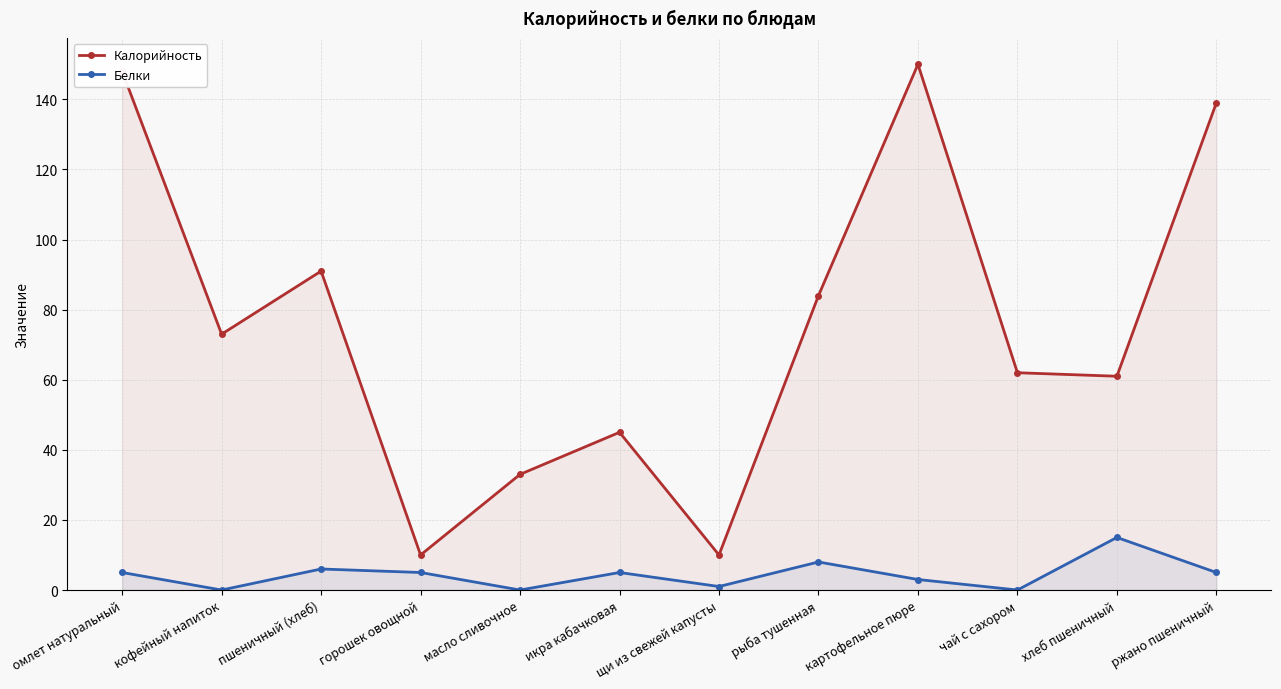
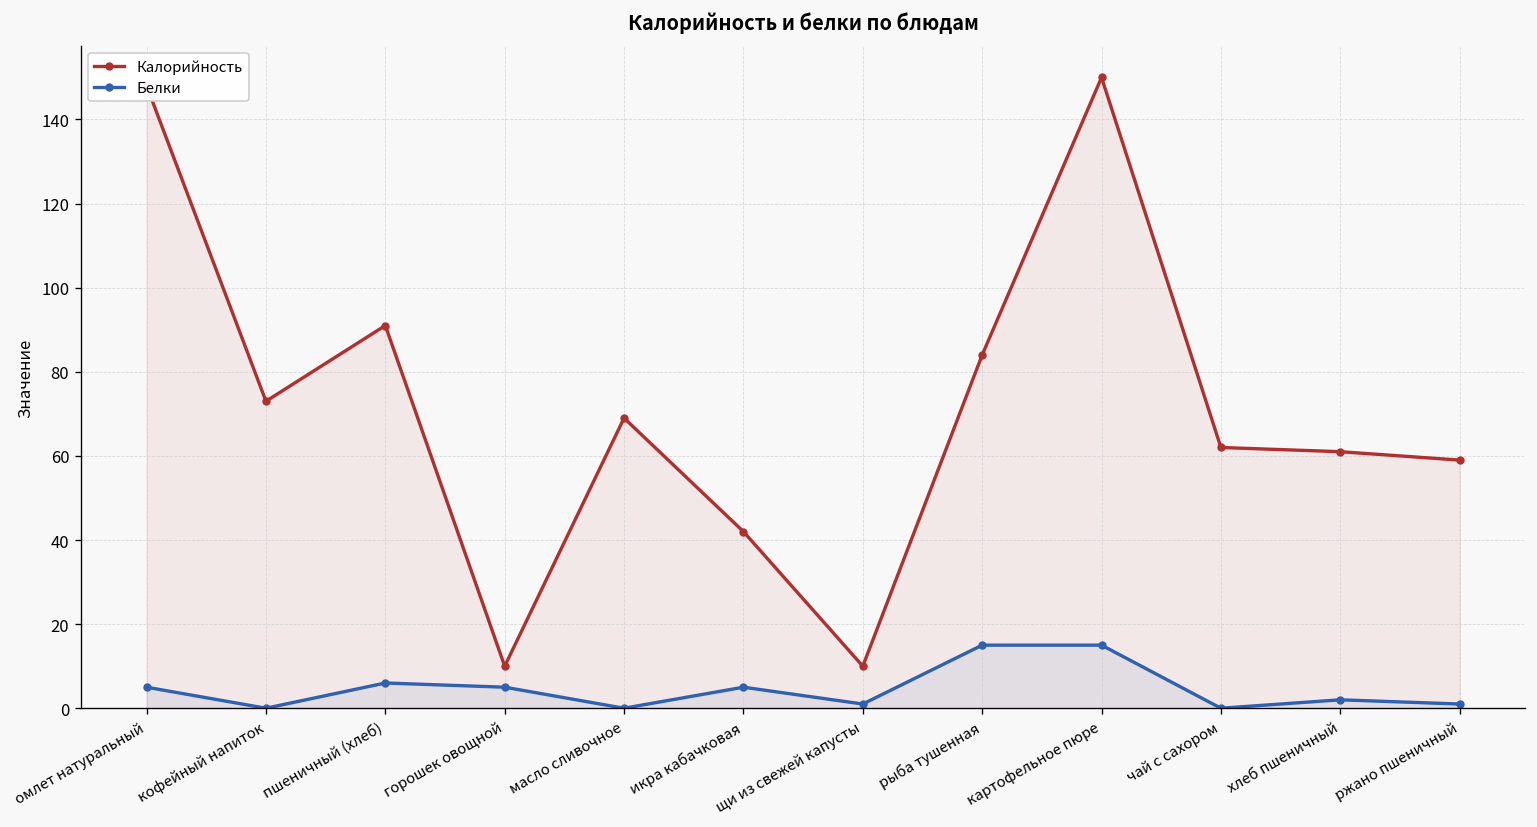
  {
    "Калорийность": {
      "кофейный напиток": 73,
      "пшеничный (хлеб)": 91,
      "горошек овощной": 10,
-     "масло сливочное": 33,
-     "икра кабачковая": 45,
+     "масло сливочное": 69,
+     "икра кабачковая": 42,
      "щи из свежей капусты": 10,
      "рыба тушенная": 84,
      "картофельное пюре": 150,
      "чай с сахором": 62,
      "хлеб пшеничный": 61,
-     "ржано пшеничный": 139
+     "ржано пшеничный": 59
    },
    "Белки": {
      "омлет натуральный": 5,
      "кофейный напиток": 0,
      "пшеничный (хлеб)": 6,
      "горошек овощной": 5,
      "масло сливочное": 0,
      "икра кабачковая": 5,
      "щи из свежей капусты": 1,
-     "рыба тушенная": 8,
-     "картофельное пюре": 3,
+     "рыба тушенная": 15,
+     "картофельное пюре": 15,
      "чай с сахором": 0,
-     "хлеб пшеничный": 15,
-     "ржано пшеничный": 5
+     "хлеб пшеничный": 2,
+     "ржано пшеничный": 1
    }
  }
